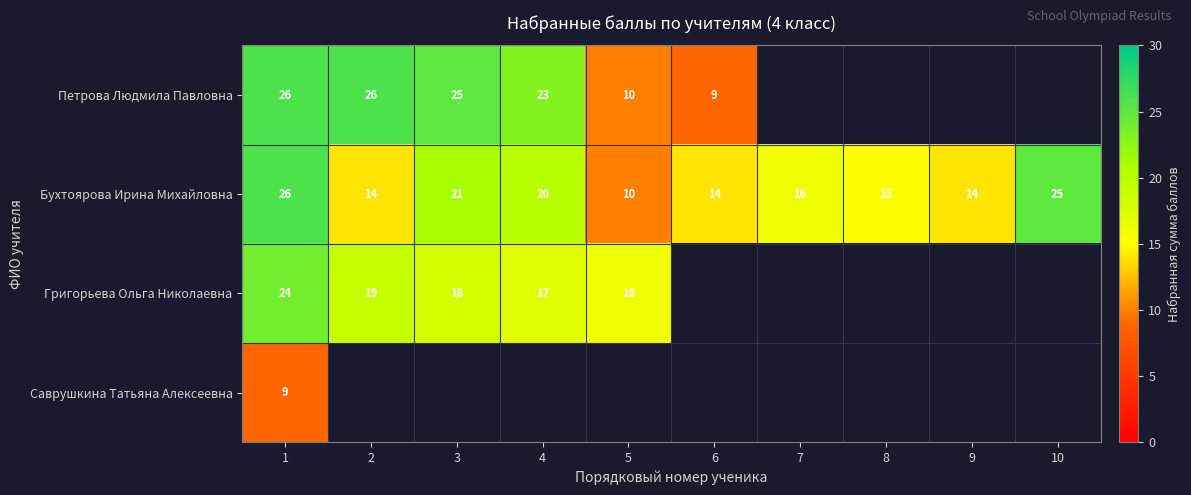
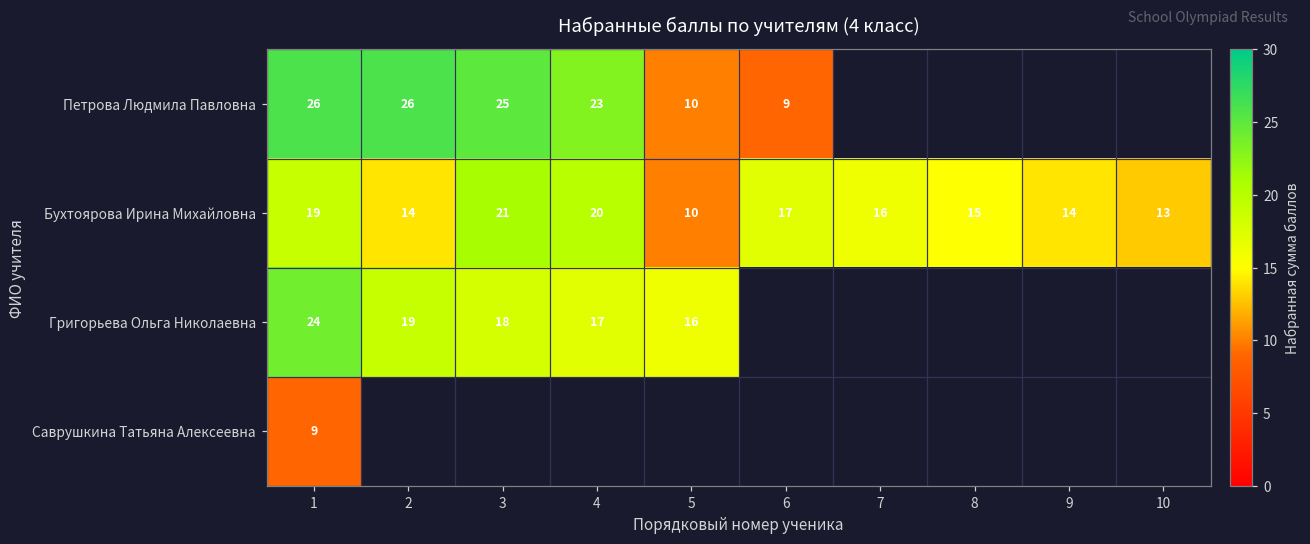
  {
    "Петрова Людмила Павловна": {
      "1": 26,
      "2": 26,
      "3": 25,
      "4": 23,
      "5": 10,
      "6": 9
    },
    "Бухтоярова Ирина Михайловна": {
-     "1": 26,
+     "1": 19,
      "2": 14,
      "3": 21,
      "4": 20,
      "5": 10,
-     "6": 14,
+     "6": 17,
      "7": 16,
      "8": 15,
      "9": 14,
-     "10": 25
+     "10": 13
    },
    "Григорьева Ольга Николаевна": {
      "1": 24,
      "2": 19,
      "3": 18,
      "4": 17,
      "5": 16
    },
    "Саврушкина Татьяна Алексеевна": {
      "1": 9
    }
  }
